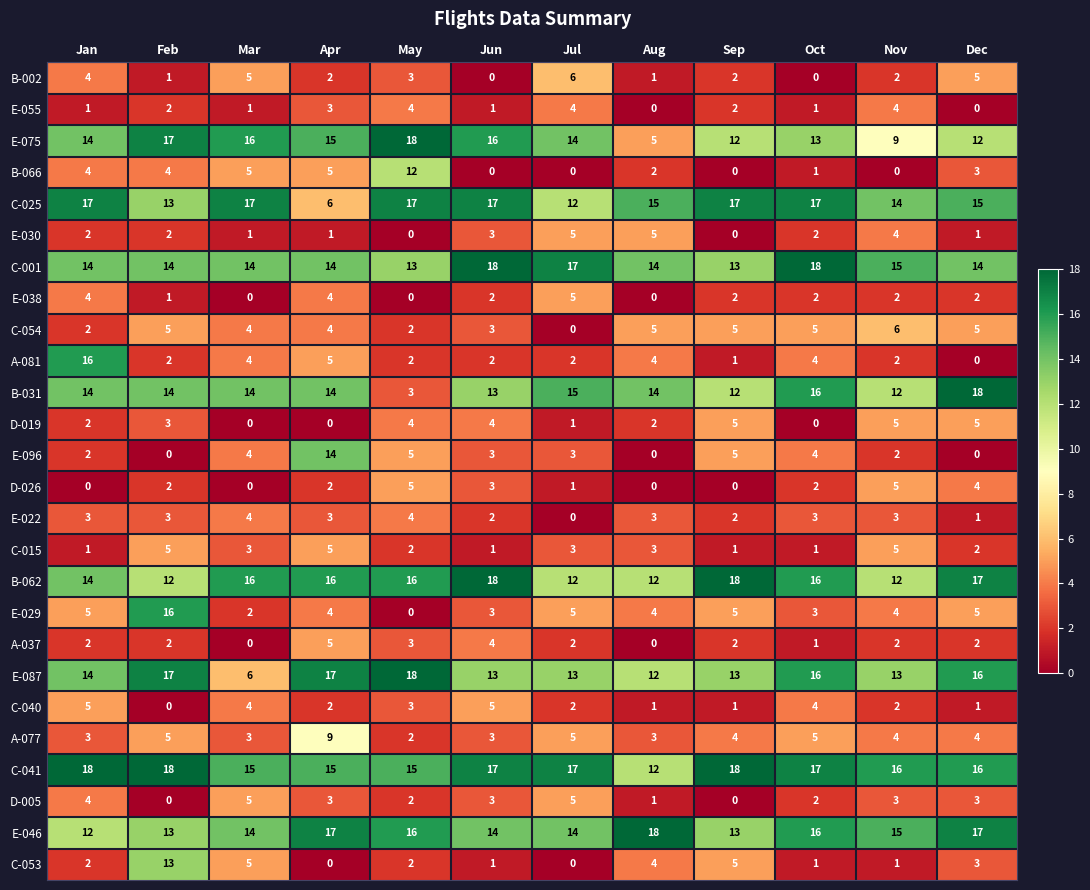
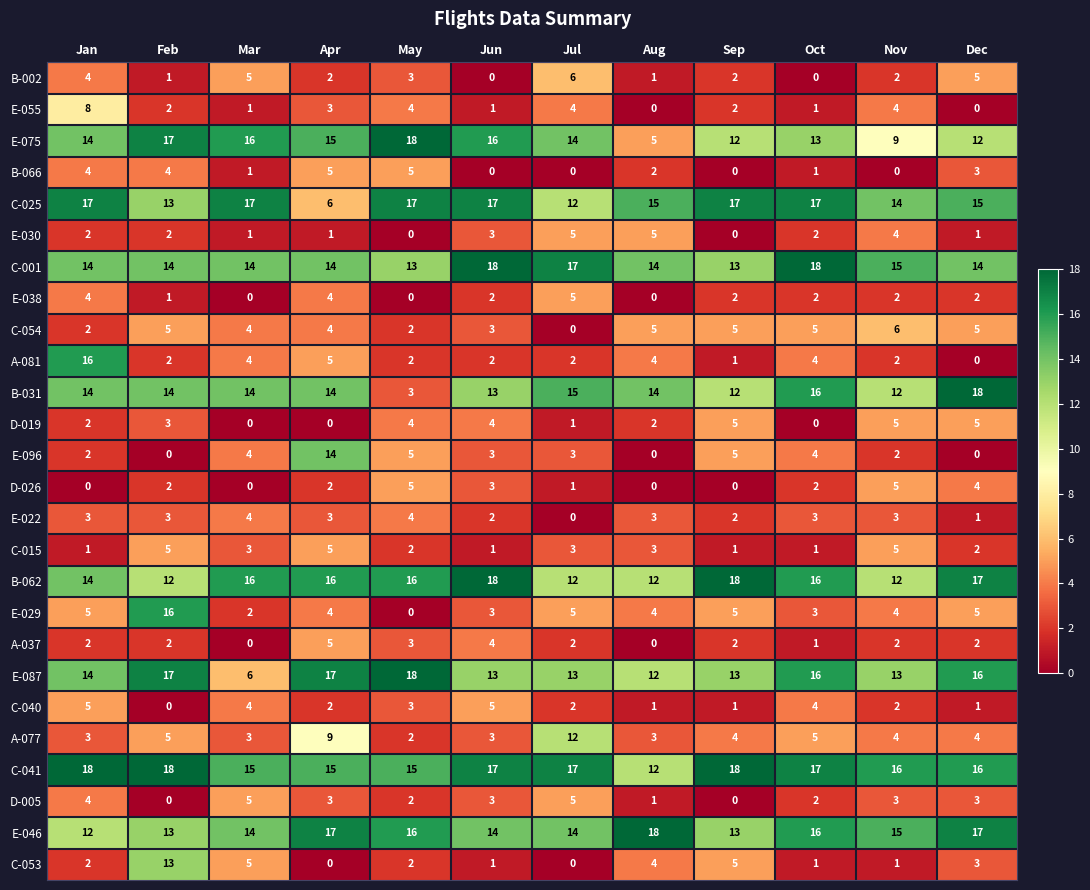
  {
    "E-055": {
-     "Jan": 1,
+     "Jan": 8,
      "Feb": 2,
      "Mar": 1,
      "Apr": 3,
      "May": 4,
      "Jun": 1,
      "Jul": 4,
      "Aug": 0,
      "Sep": 2,
      "Oct": 1,
      "Nov": 4,
      "Dec": 0
    },
    "B-066": {
      "Jan": 4,
      "Feb": 4,
-     "Mar": 5,
+     "Mar": 1,
      "Apr": 5,
-     "May": 12,
+     "May": 5,
      "Jun": 0,
      "Jul": 0,
      "Aug": 2,
      "Sep": 0,
      "Oct": 1,
      "Nov": 0,
      "Dec": 3
    },
    "A-077": {
      "Jan": 3,
      "Feb": 5,
      "Mar": 3,
      "Apr": 9,
      "May": 2,
      "Jun": 3,
-     "Jul": 5,
+     "Jul": 12,
      "Aug": 3,
      "Sep": 4,
      "Oct": 5,
      "Nov": 4,
      "Dec": 4
    }
  }
